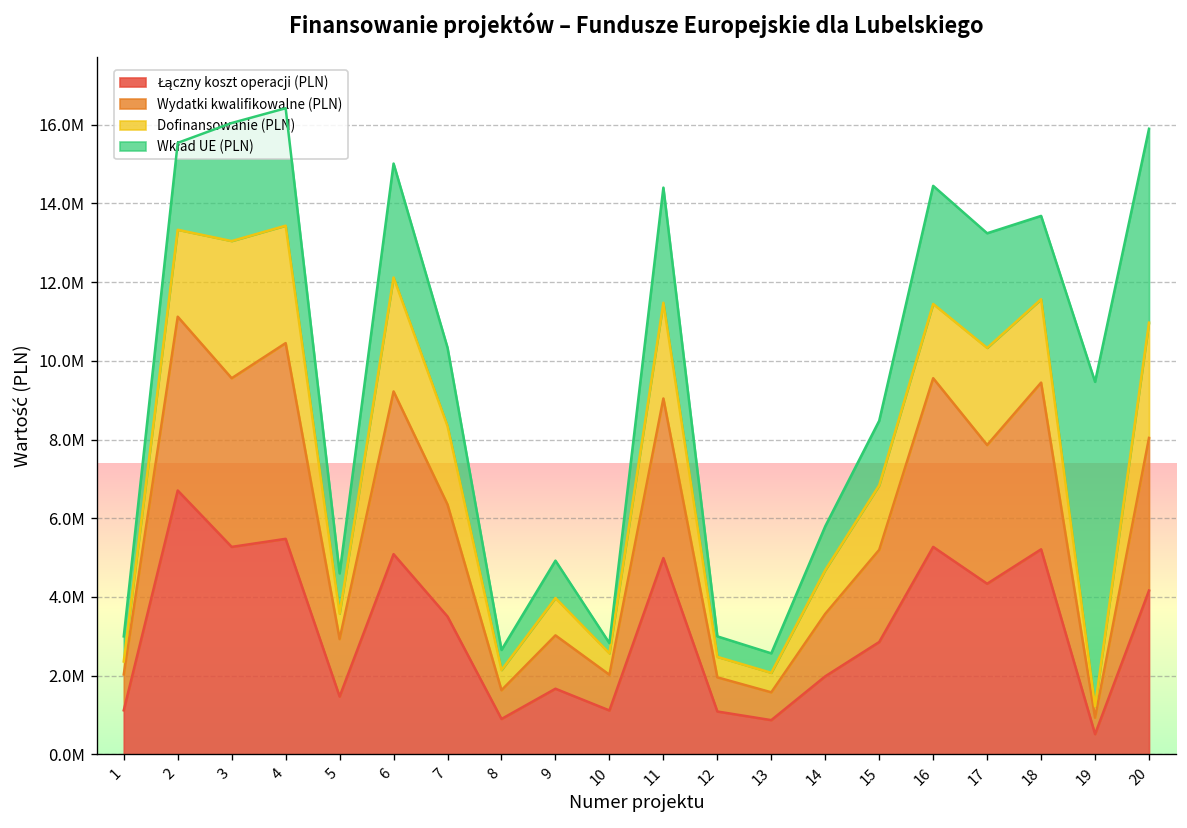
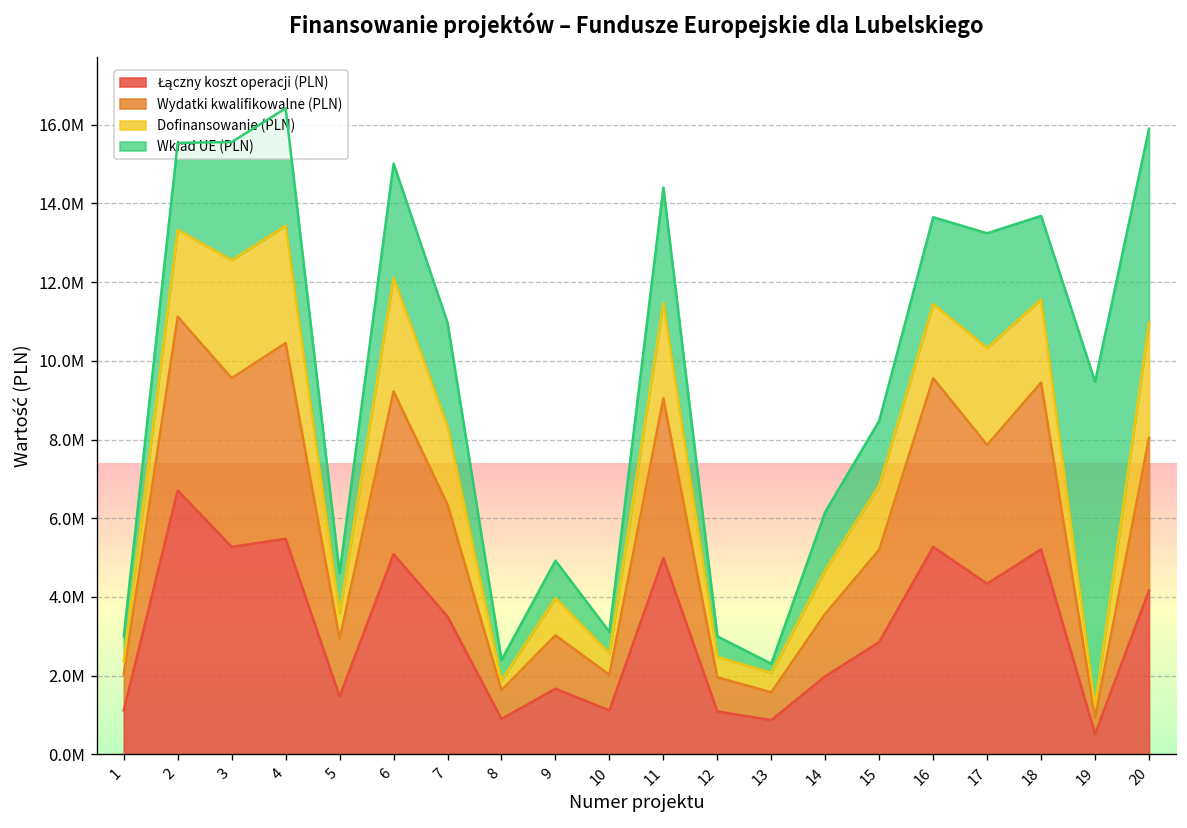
  {
    "Dofinansowanie (PLN)": {
      "1": 300000,
      "2": 2200000,
-     "3": 3500000,
+     "3": 3000000,
      "4": 3000000,
      "5": 600000,
      "6": 2900000,
      "7": 2000000,
-     "8": 500000,
+     "8": 300000,
      "9": 900000,
      "10": 500000,
      "11": 2400000,
      "12": 500000,
      "13": 500000,
      "14": 1100000,
      "15": 1600000,
      "16": 1900000,
      "17": 2500000,
      "18": 2100000,
      "19": 300000,
      "20": 2900000
    },
    "Wkład UE (PLN)": {
      "1": 600000,
      "5": 1000000,
      "6": 2900000,
-     "7": 2000000,
+     "7": 2600000,
      "8": 500000,
      "9": 900000,
-     "10": 300000,
+     "10": 500000,
      "11": 2900000,
      "12": 500000,
-     "13": 500000,
-     "14": 1100000,
+     "13": 200000,
+     "14": 1500000,
      "15": 1600000,
-     "16": 3000000,
+     "16": 2200000,
      "17": 2900000,
      "18": 2100000,
      "19": 8200000,
      "20": 4900000
    }
  }
